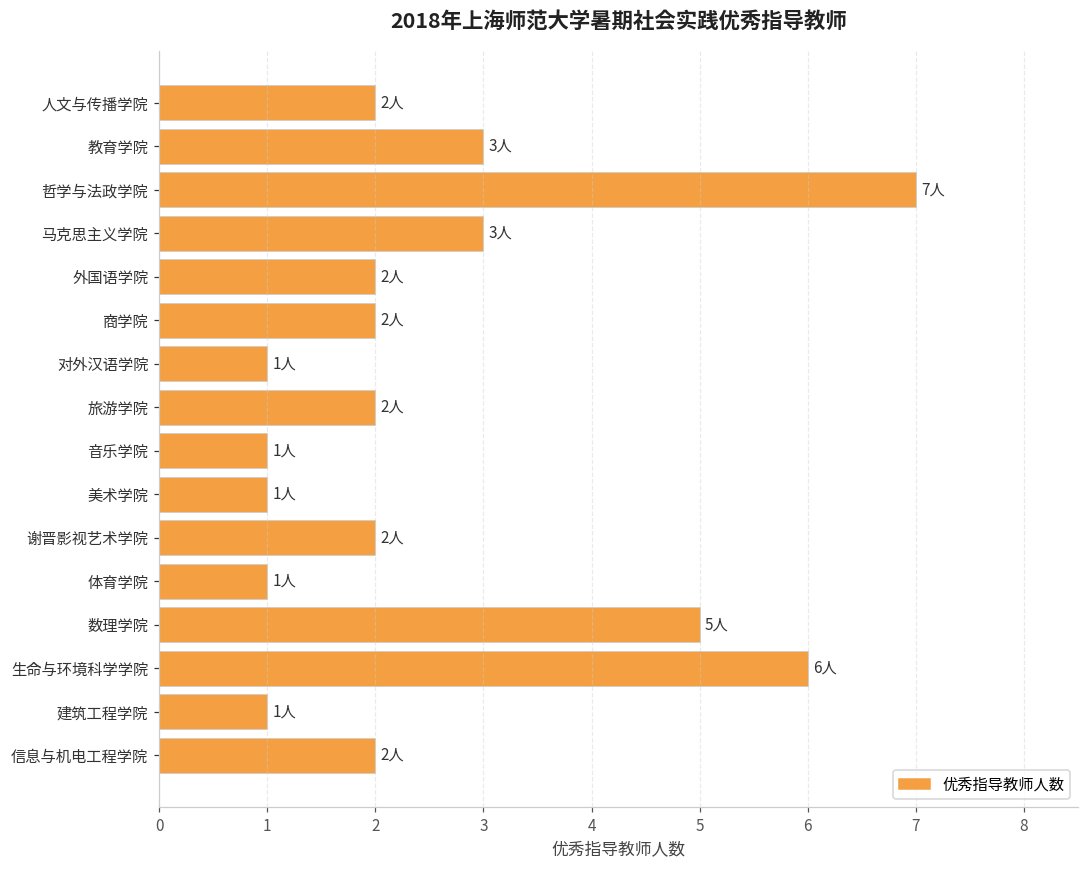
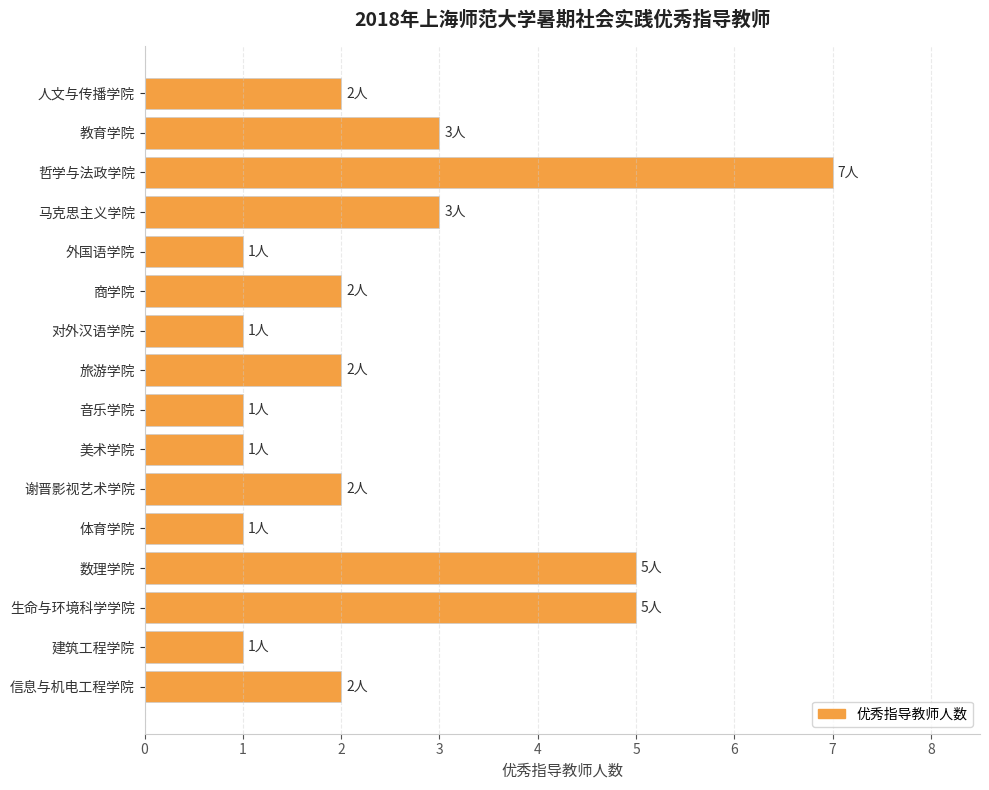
  {
    "人文与传播学院": "2人",
    "教育学院": "3人",
    "哲学与法政学院": "7人",
    "马克思主义学院": "3人",
-   "外国语学院": "2人",
+   "外国语学院": "1人",
    "商学院": "2人",
    "对外汉语学院": "1人",
    "旅游学院": "2人",
    "音乐学院": "1人",
    "美术学院": "1人",
    "谢晋影视艺术学院": "2人",
    "体育学院": "1人",
    "数理学院": "5人",
-   "生命与环境科学学院": "6人",
+   "生命与环境科学学院": "5人",
    "建筑工程学院": "1人",
    "信息与机电工程学院": "2人"
  }
